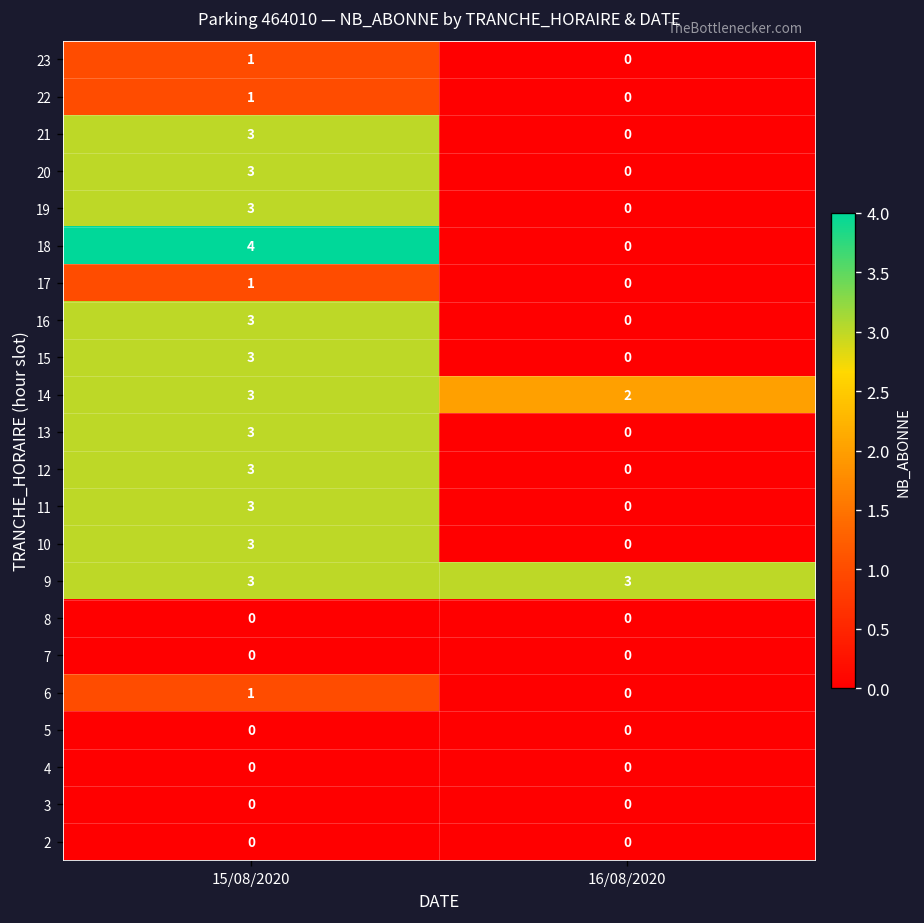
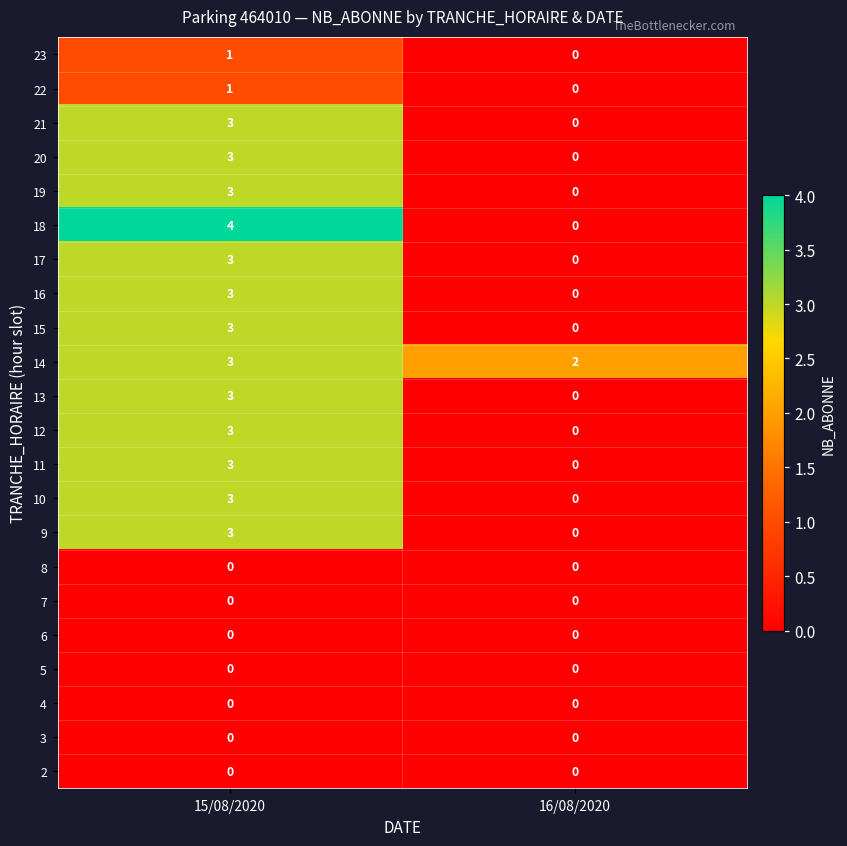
  {
    "23": {
      "15/08/2020": 1,
      "16/08/2020": 0
    },
    "22": {
      "15/08/2020": 1,
      "16/08/2020": 0
    },
    "21": {
      "15/08/2020": 3,
      "16/08/2020": 0
    },
    "20": {
      "15/08/2020": 3,
      "16/08/2020": 0
    },
    "19": {
      "15/08/2020": 3,
      "16/08/2020": 0
    },
    "18": {
      "15/08/2020": 4,
      "16/08/2020": 0
    },
    "17": {
-     "15/08/2020": 1,
+     "15/08/2020": 3,
      "16/08/2020": 0
    },
    "16": {
      "15/08/2020": 3,
      "16/08/2020": 0
    },
    "15": {
      "15/08/2020": 3,
      "16/08/2020": 0
    },
    "14": {
      "15/08/2020": 3,
      "16/08/2020": 2
    },
    "13": {
      "15/08/2020": 3,
      "16/08/2020": 0
    },
    "12": {
      "15/08/2020": 3,
      "16/08/2020": 0
    },
    "11": {
      "15/08/2020": 3,
      "16/08/2020": 0
    },
    "10": {
      "15/08/2020": 3,
      "16/08/2020": 0
    },
    "9": {
      "15/08/2020": 3,
-     "16/08/2020": 3
+     "16/08/2020": 0
    },
    "8": {
      "15/08/2020": 0,
      "16/08/2020": 0
    },
    "7": {
      "15/08/2020": 0,
      "16/08/2020": 0
    },
    "6": {
-     "15/08/2020": 1,
+     "15/08/2020": 0,
      "16/08/2020": 0
    },
    "5": {
      "15/08/2020": 0,
      "16/08/2020": 0
    },
    "4": {
      "15/08/2020": 0,
      "16/08/2020": 0
    },
    "3": {
      "15/08/2020": 0,
      "16/08/2020": 0
    },
    "2": {
      "15/08/2020": 0,
      "16/08/2020": 0
    }
  }
